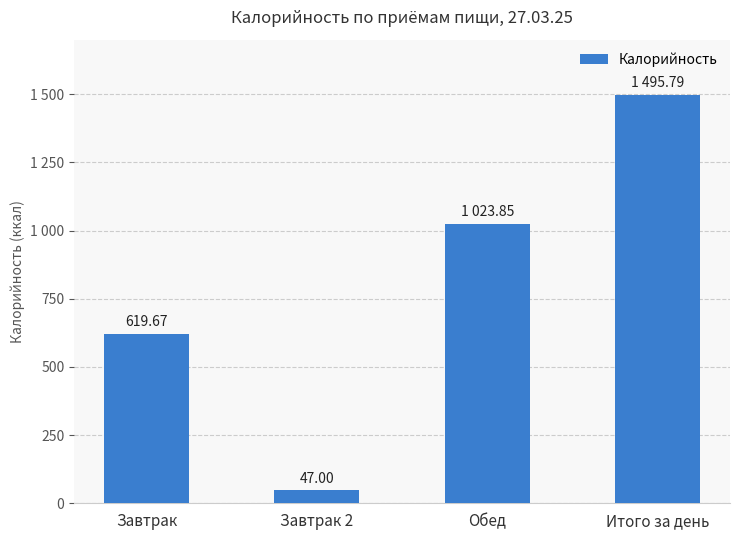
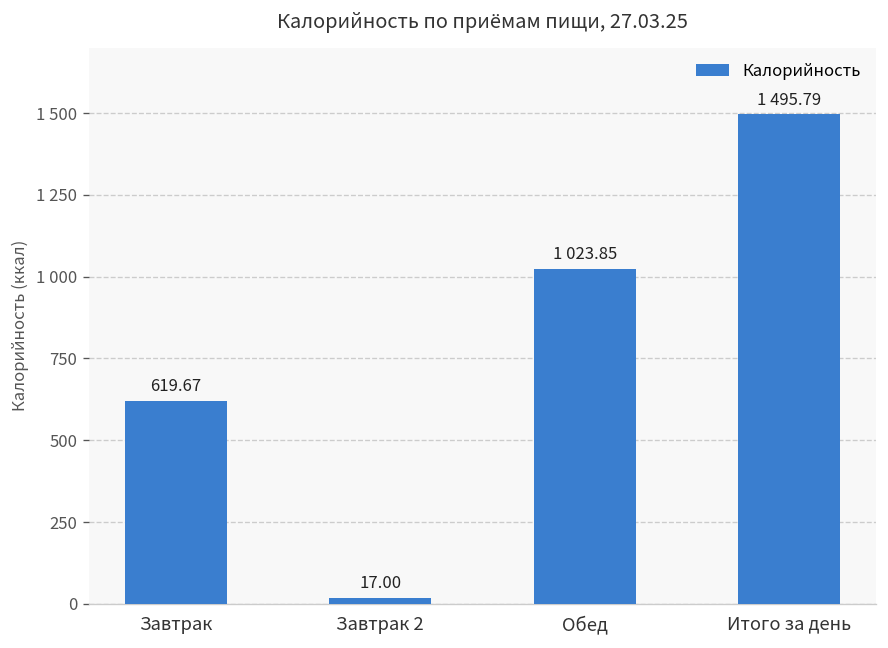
  {
    "Завтрак": 619.67,
-   "Завтрак 2": 47.00
+   "Завтрак 2": 17.00
  }
